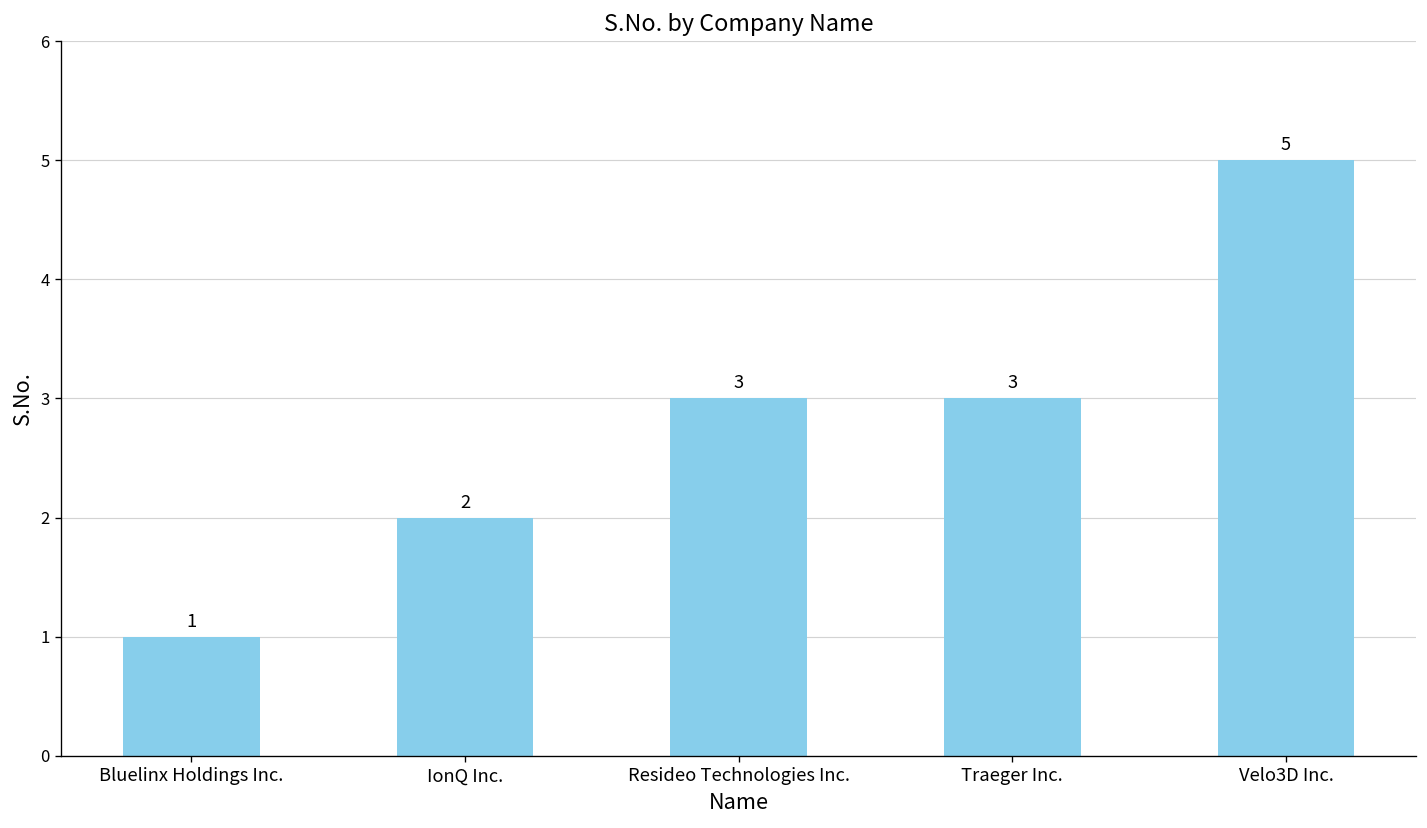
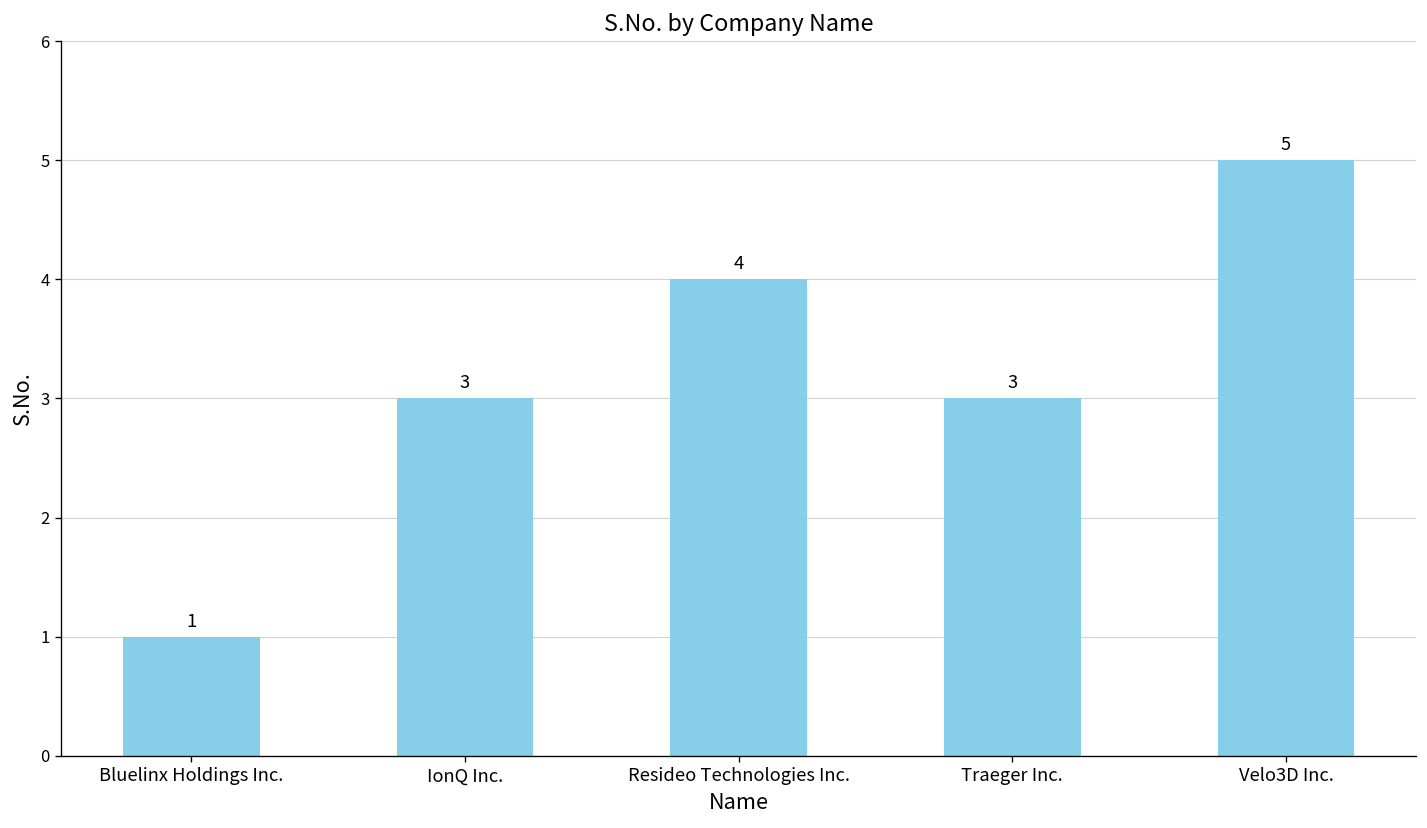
  {
    "Bluelinx Holdings Inc.": 1,
-   "IonQ Inc.": 2,
-   "Resideo Technologies Inc.": 3,
+   "IonQ Inc.": 3,
+   "Resideo Technologies Inc.": 4,
    "Traeger Inc.": 3,
    "Velo3D Inc.": 5
  }
